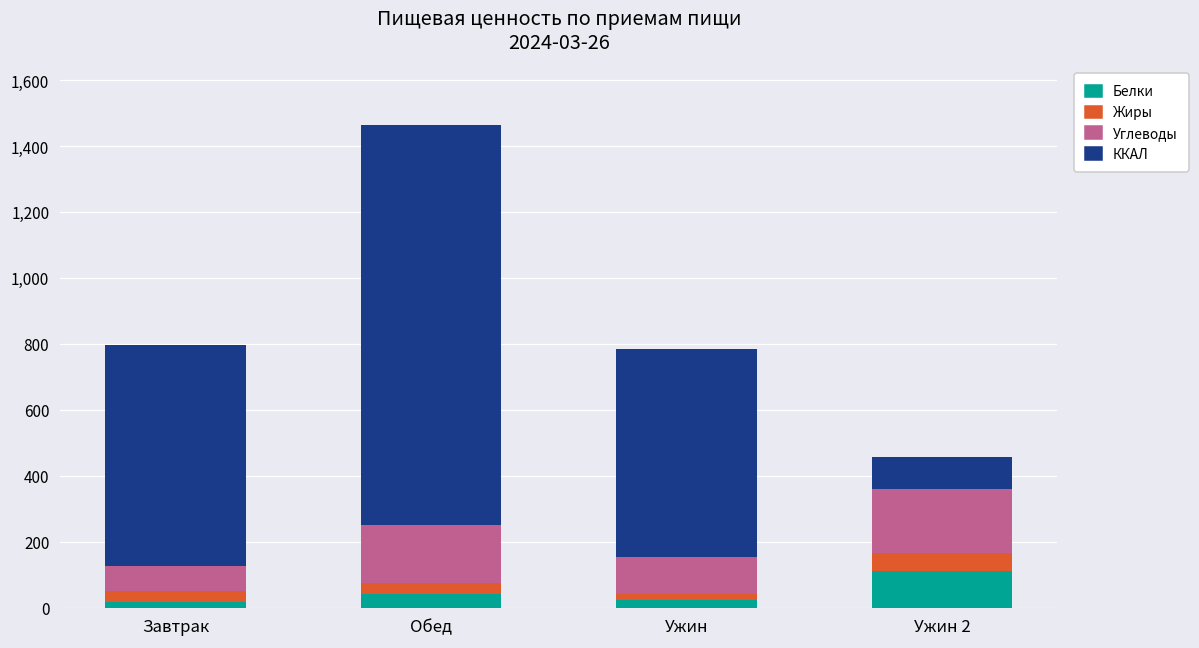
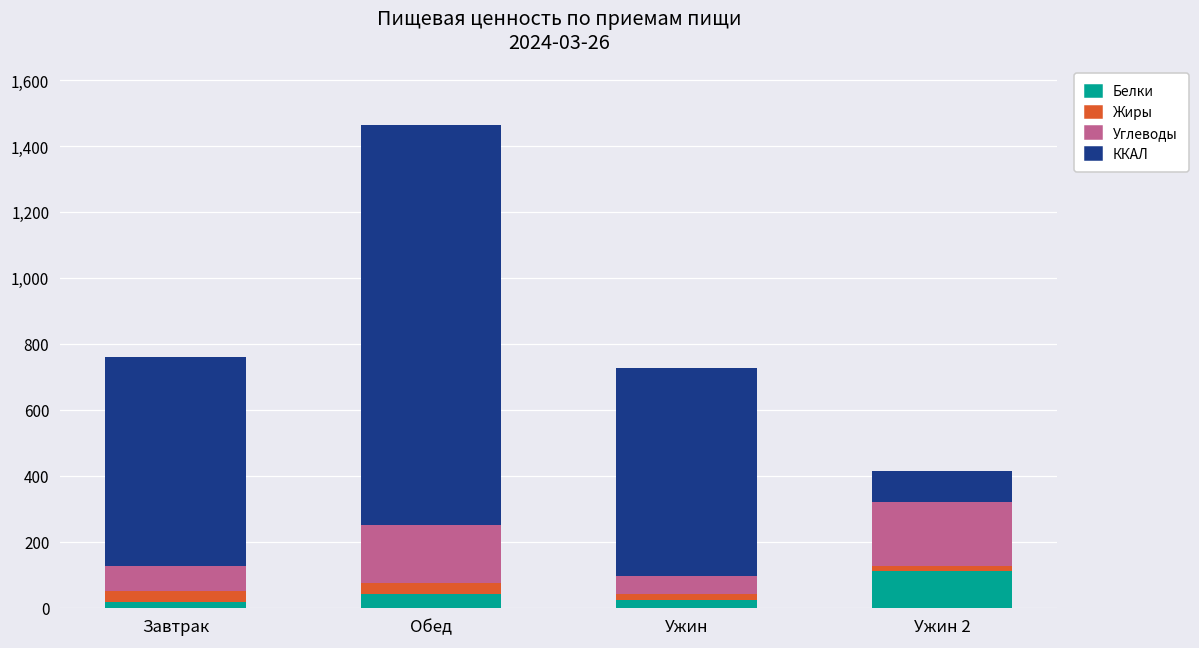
  {
    "Белки": {
      "Завтрак": "20",
      "Обед": "40",
      "Ужин": "20",
      "Ужин 2": "110"
    },
    "Жиры": {
      "Завтрак": "30",
      "Обед": "30",
      "Ужин": "20",
-     "Ужин 2": "50"
+     "Ужин 2": "10"
    },
    "Углеводы": {
      "Завтрак": "70",
      "Обед": "180",
-     "Ужин": "110",
+     "Ужин": "50",
      "Ужин 2": "190"
    },
    "ККАЛ": {
-     "Завтрак": "670",
+     "Завтрак": "630",
      "Обед": "1,210",
      "Ужин": "630",
      "Ужин 2": "90"
    }
  }
